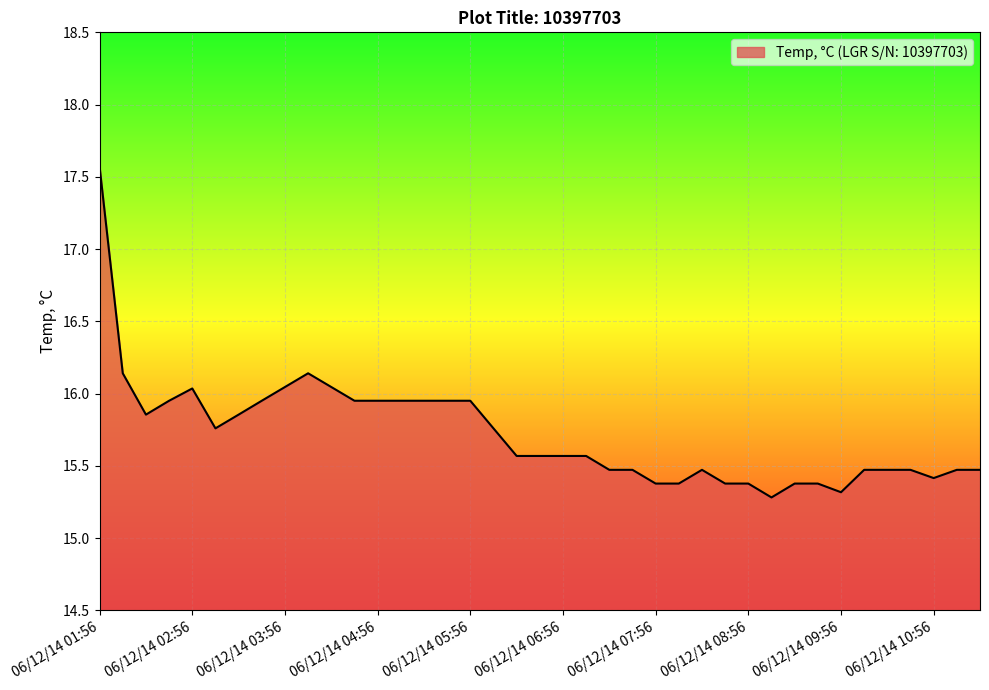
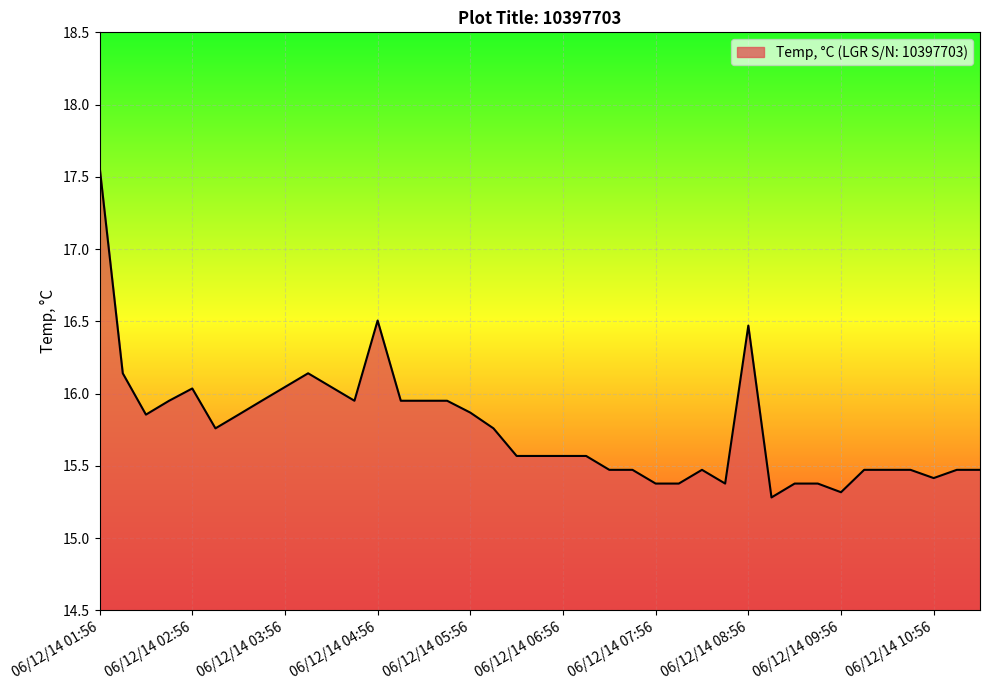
  {
    "06/12/14 01:56": 17.57,
    "06/12/14 02:56": 16.04,
    "06/12/14 03:56": 16.05,
-   "06/12/14 04:56": 15.95,
-   "06/12/14 05:56": 15.95,
+   "06/12/14 04:56": 16.51,
+   "06/12/14 05:56": 15.87,
    "06/12/14 06:56": 15.57,
    "06/12/14 07:56": 15.38,
-   "06/12/14 08:56": 15.38,
+   "06/12/14 08:56": 16.47,
    "06/12/14 09:56": 15.32,
    "06/12/14 10:56": 15.42
  }
